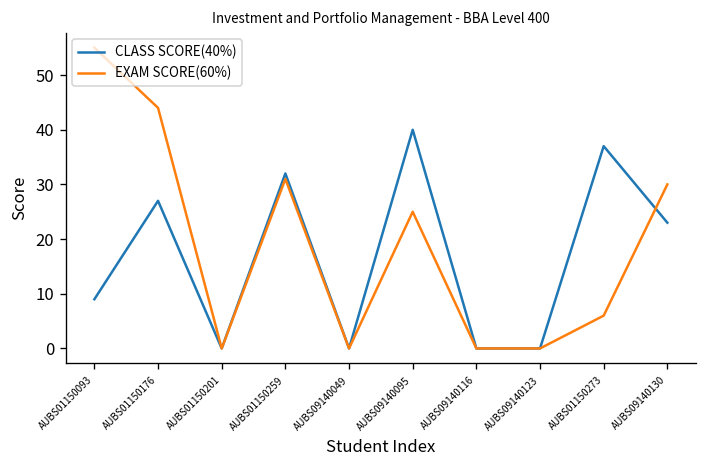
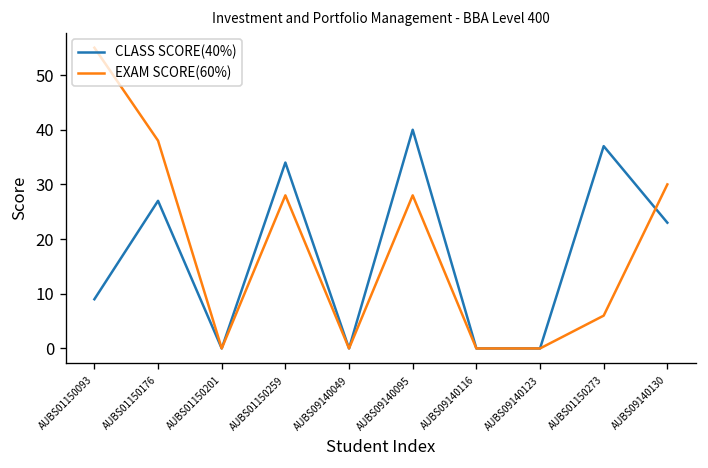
  {
    "CLASS SCORE(40%)": {
      "AUBS01150093": 9,
      "AUBS01150176": 27,
-     "AUBS01150259": 32,
+     "AUBS01150259": 34,
      "AUBS09140095": 40,
      "AUBS01150273": 37,
      "AUBS09140130": 23
    },
    "EXAM SCORE(60%)": {
-     "AUBS01150176": 44,
-     "AUBS01150259": 31,
-     "AUBS09140095": 25,
+     "AUBS01150176": 38,
+     "AUBS01150259": 28,
+     "AUBS09140095": 28,
      "AUBS01150273": 6,
      "AUBS09140130": 30
    }
  }
